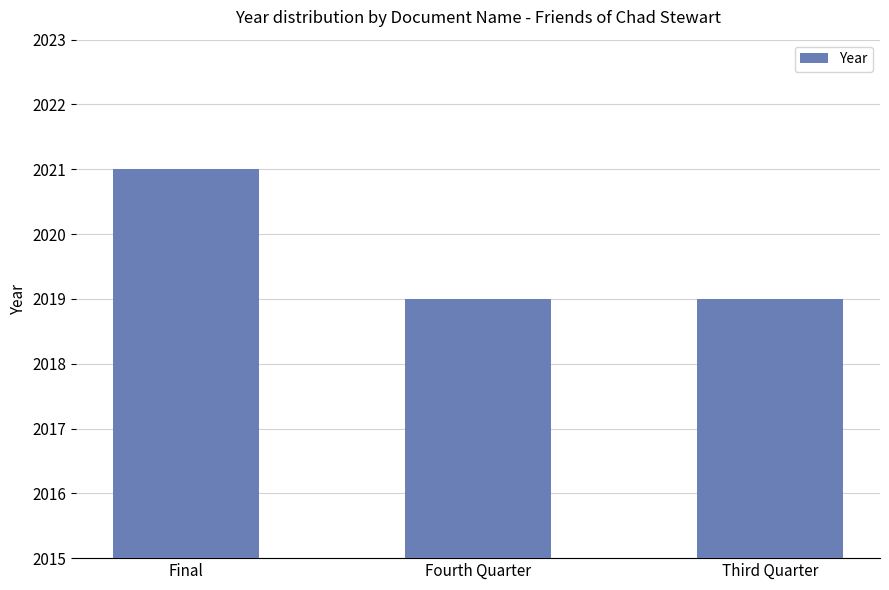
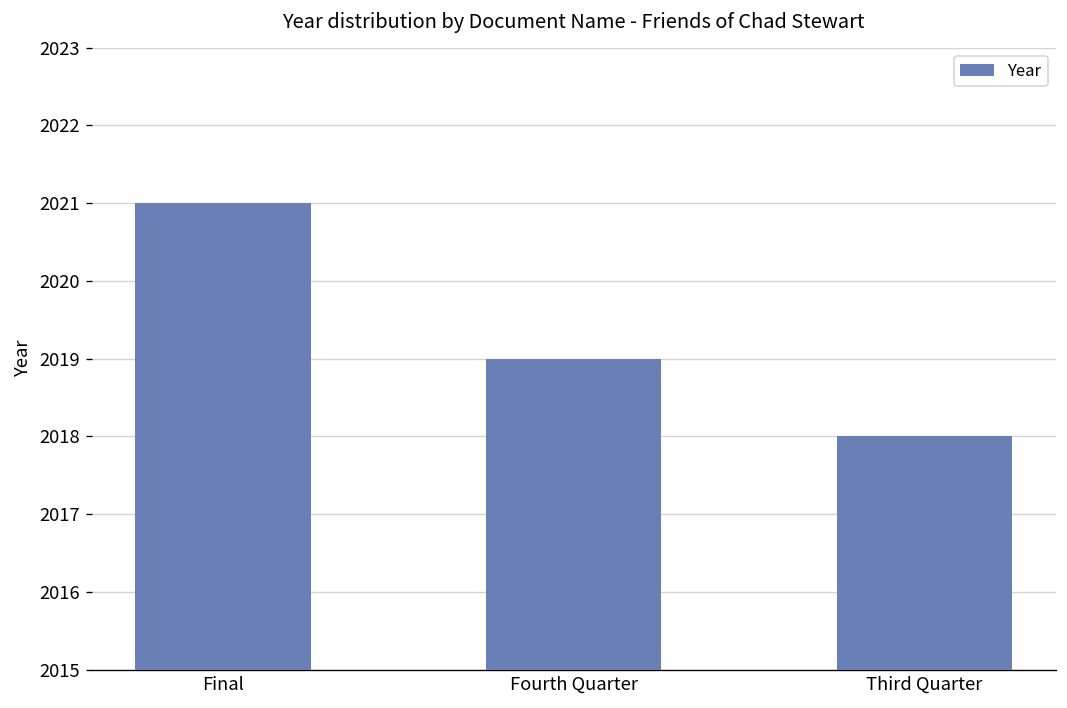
  {
    "Final": 2021,
    "Fourth Quarter": 2019,
-   "Third Quarter": 2019
+   "Third Quarter": 2018
  }
